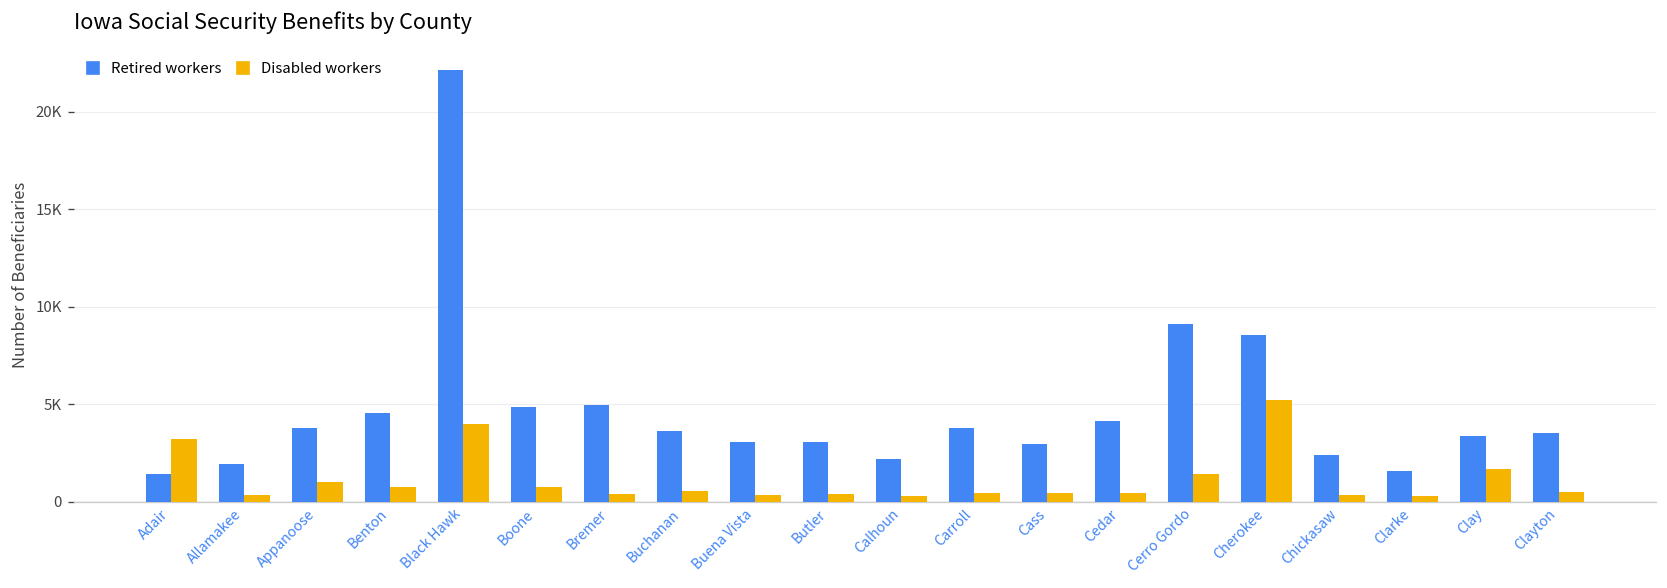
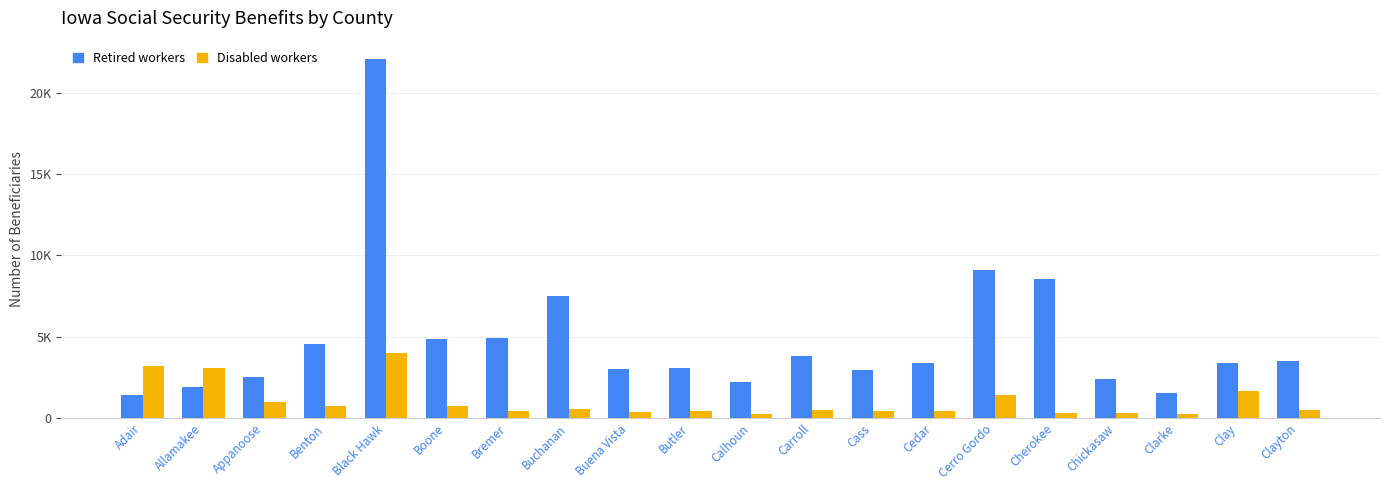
  {
    "Retired workers": {
      "Adair": 1400,
      "Allamakee": 1900,
-     "Appanoose": 3800,
+     "Appanoose": 2500,
      "Benton": 4500,
      "Black Hawk": 22100,
      "Boone": 4900,
      "Bremer": 4900,
-     "Buchanan": 3600,
+     "Buchanan": 7500,
      "Buena Vista": 3000,
      "Butler": 3100,
      "Calhoun": 2200,
      "Carroll": 3800,
      "Cass": 2900,
-     "Cedar": 4100,
+     "Cedar": 3400,
      "Cerro Gordo": 9100,
      "Cherokee": 8500,
      "Chickasaw": 2400,
      "Clarke": 1600,
      "Clay": 3400,
      "Clayton": 3500
    },
    "Disabled workers": {
      "Adair": 3200,
-     "Allamakee": 400,
+     "Allamakee": 3100,
      "Appanoose": 1000,
      "Benton": 700,
      "Black Hawk": 4000,
      "Boone": 700,
      "Bremer": 400,
      "Buchanan": 500,
      "Buena Vista": 400,
      "Butler": 400,
      "Calhoun": 300,
      "Carroll": 500,
      "Cass": 400,
      "Cedar": 400,
      "Cerro Gordo": 1400,
-     "Cherokee": 5200,
+     "Cherokee": 300,
      "Chickasaw": 300,
      "Clarke": 300,
      "Clay": 1700,
      "Clayton": 500
    }
  }
